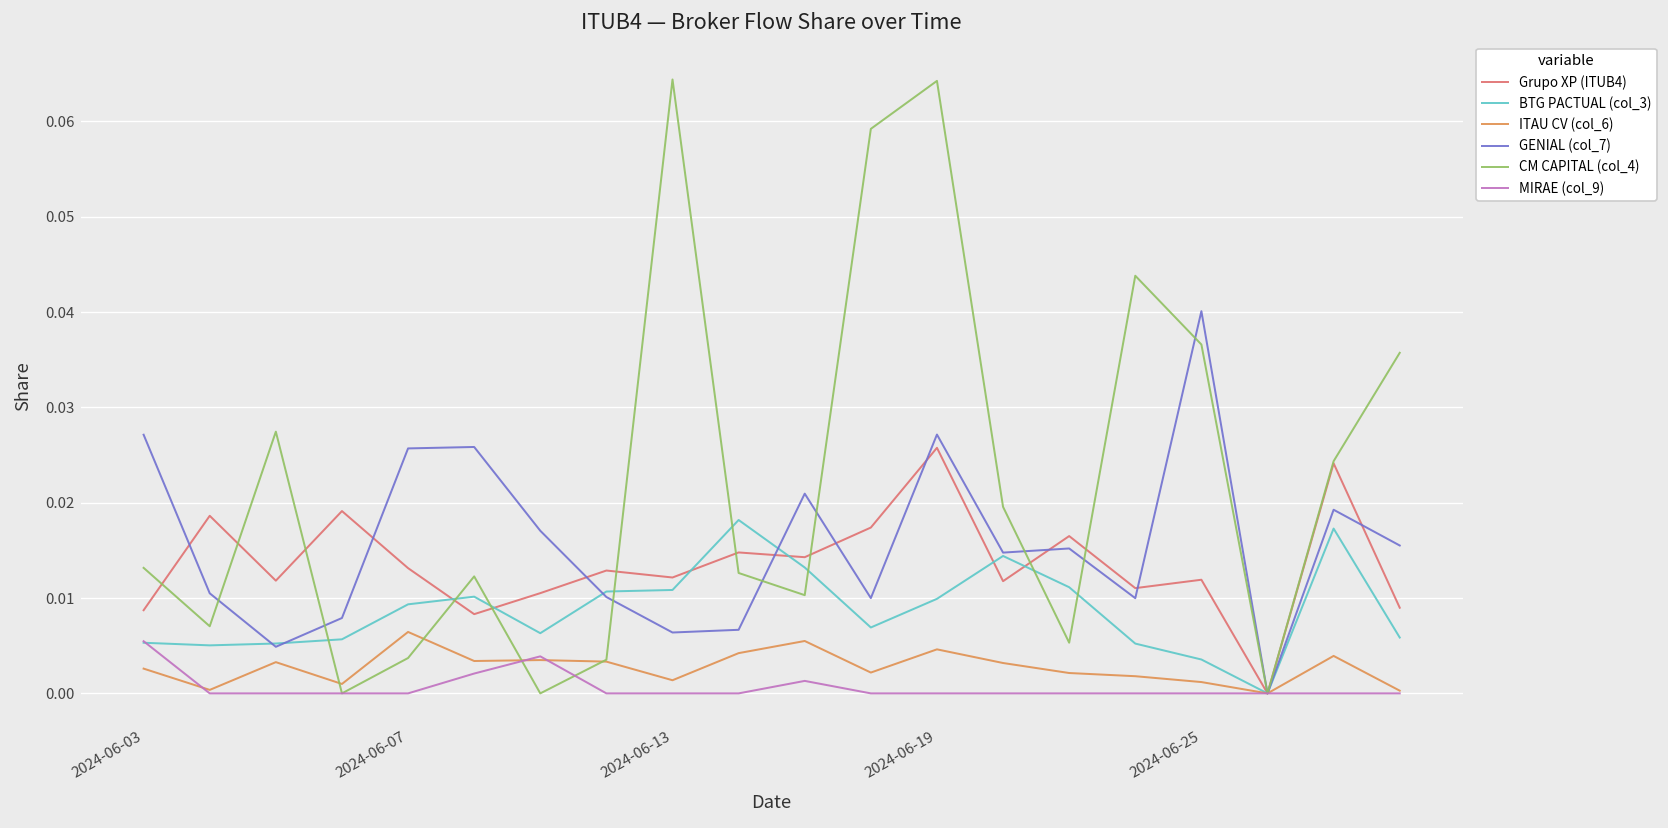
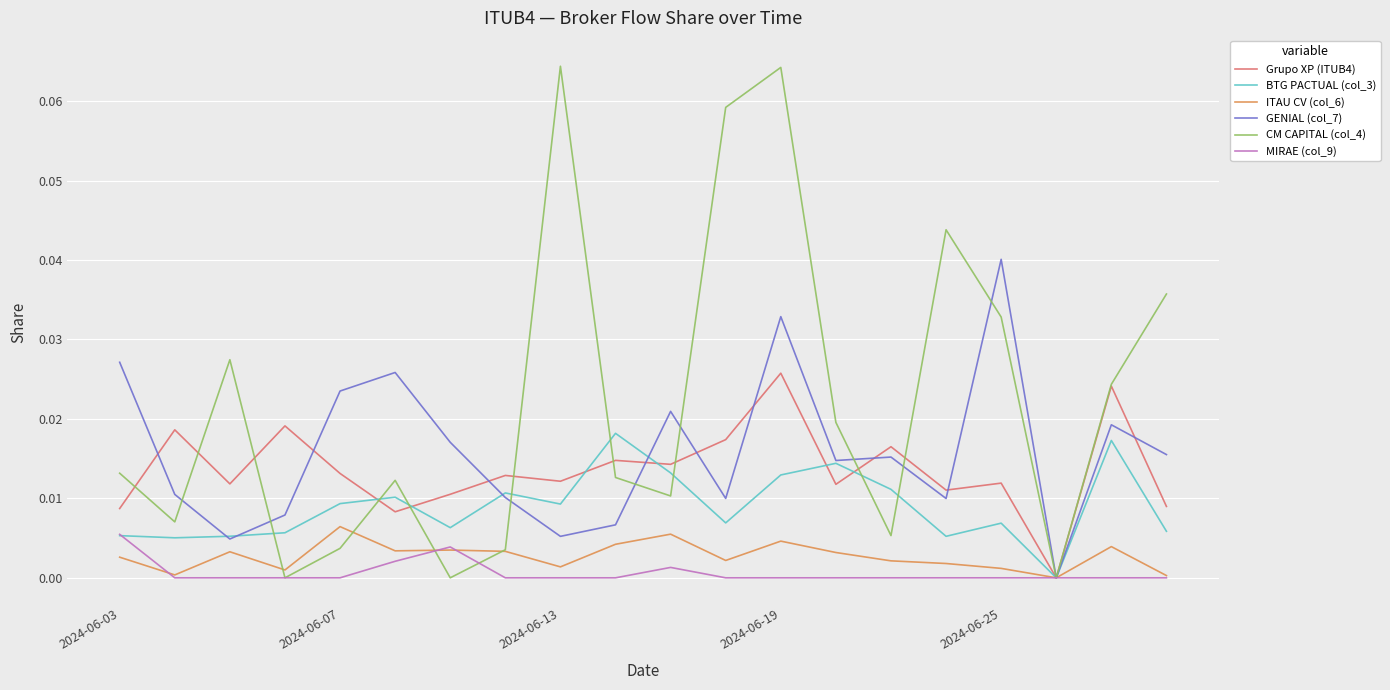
  {
    "BTG PACTUAL (col_3)": {
      "2024-06-07": 0.009,
-     "2024-06-13": 0.011,
-     "2024-06-19": 0.010,
-     "2024-06-25": 0.004
+     "2024-06-13": 0.009,
+     "2024-06-19": 0.013,
+     "2024-06-25": 0.007
    },
    "GENIAL (col_7)": {
      "2024-06-03": 0.027,
-     "2024-06-07": 0.026,
-     "2024-06-13": 0.006,
-     "2024-06-19": 0.027,
+     "2024-06-07": 0.024,
+     "2024-06-13": 0.005,
+     "2024-06-19": 0.033,
      "2024-06-25": 0.040
    },
    "CM CAPITAL (col_4)": {
      "2024-06-03": 0.013,
      "2024-06-07": 0.004,
      "2024-06-13": 0.064,
      "2024-06-19": 0.064,
-     "2024-06-25": 0.037
+     "2024-06-25": 0.033
    },
    "MIRAE (col_9)": {
      "2024-06-07": 0.000,
      "2024-06-13": 0.000,
      "2024-06-19": 0.000,
      "2024-06-25": 0.000
    }
  }
